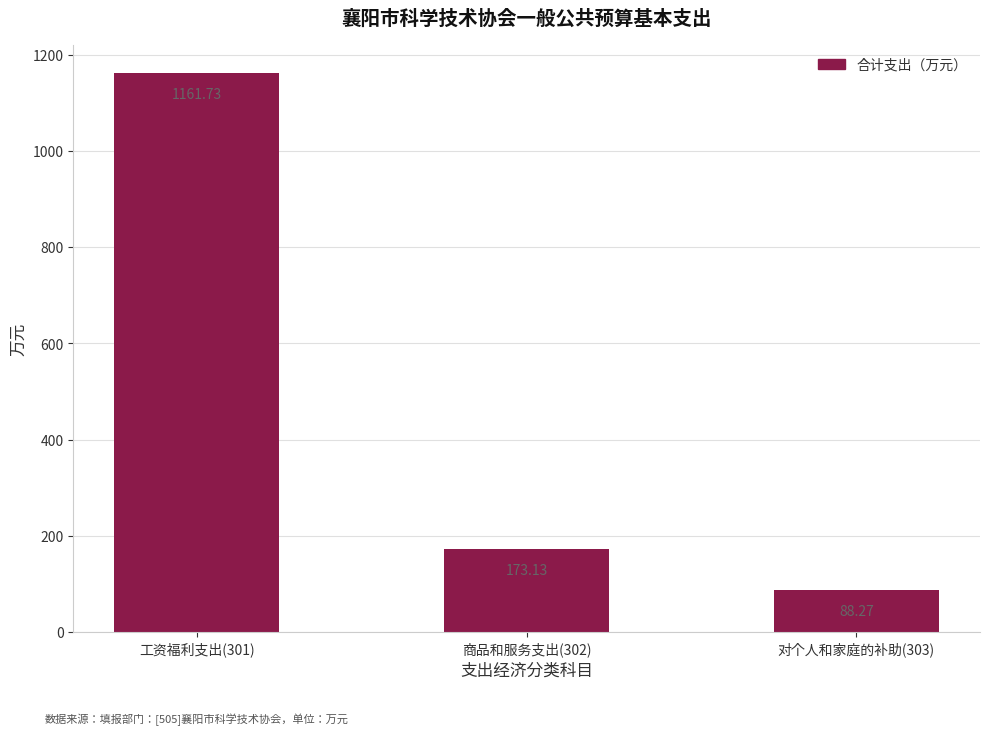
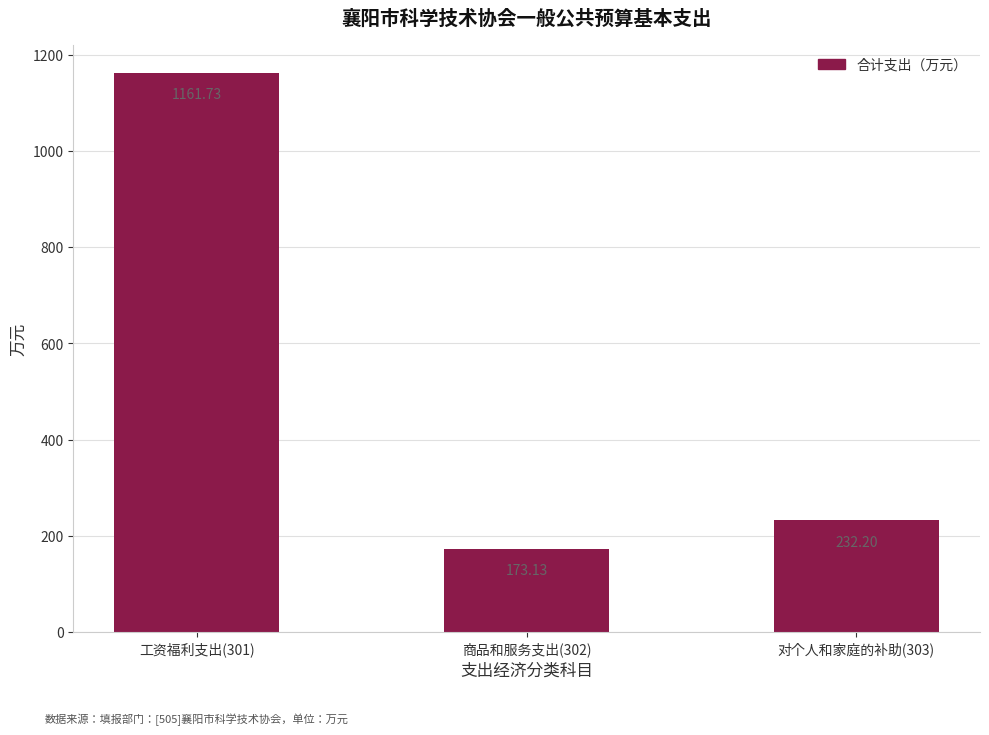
  {
    "工资福利支出(301)": 1161.73,
    "商品和服务支出(302)": 173.13,
-   "对个人和家庭的补助(303)": 88.27
+   "对个人和家庭的补助(303)": 232.20
  }
